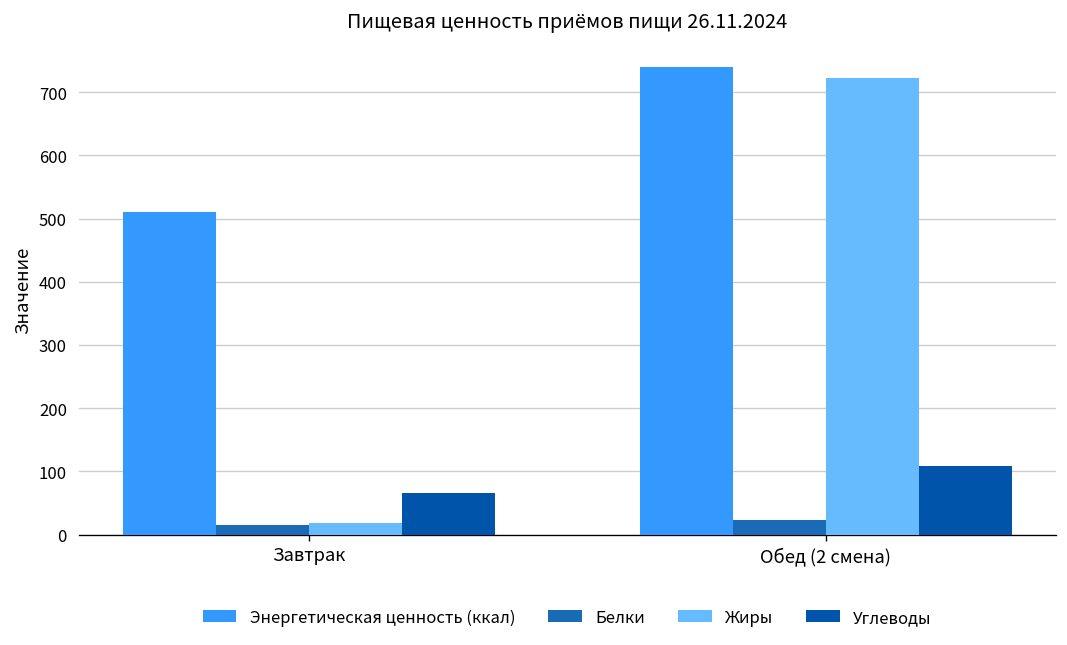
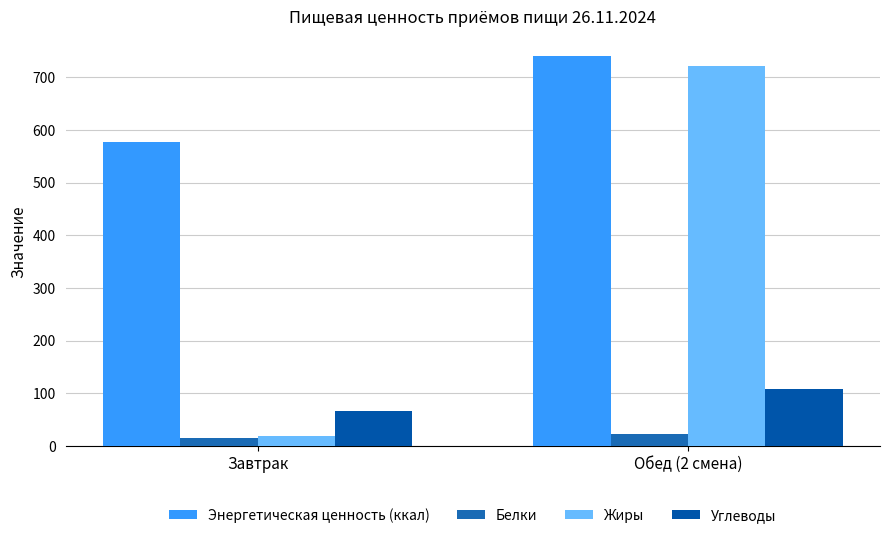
  {
    "Энергетическая ценность (ккал)": {
-     "Завтрак": 510,
+     "Завтрак": 580,
      "Обед (2 смена)": 740
    },
    "Жиры": {
      "Завтрак": 20,
      "Обед (2 смена)": 720
    }
  }
